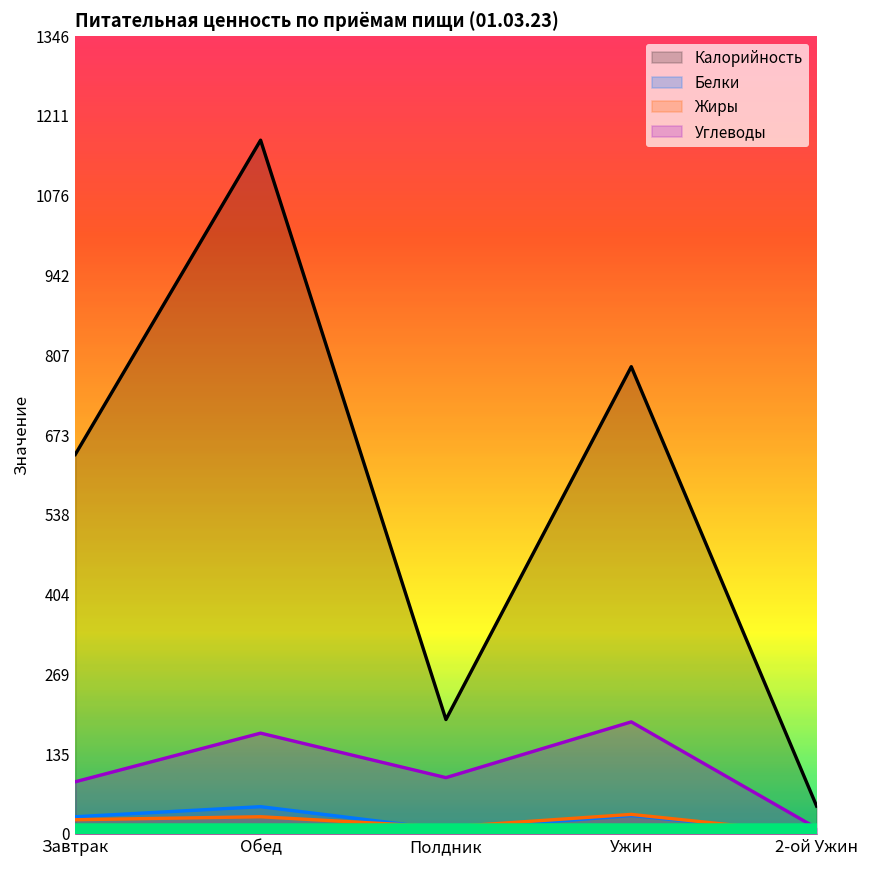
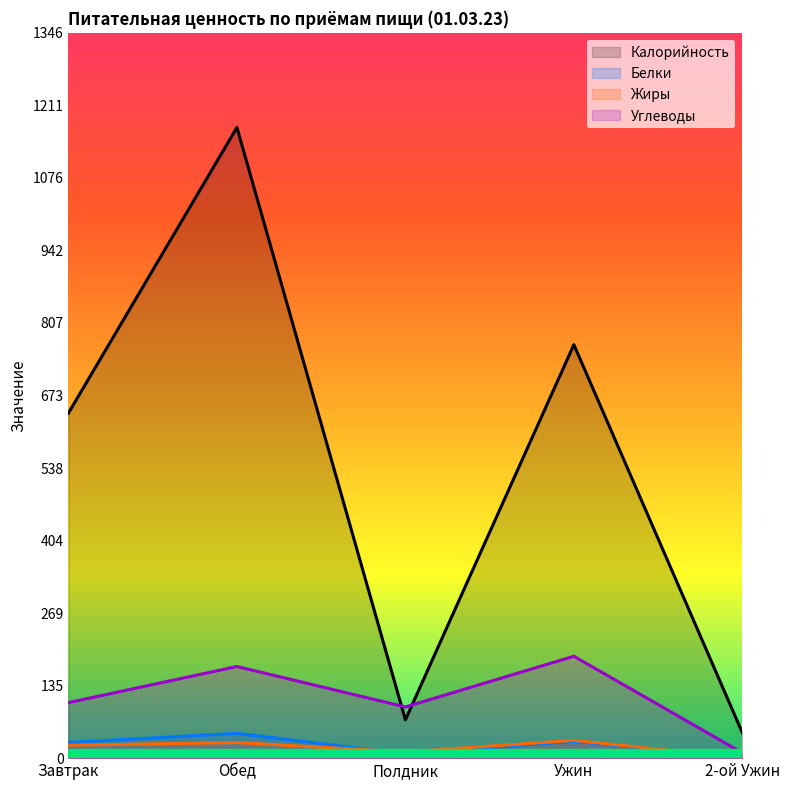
  {
    "Калорийность": {
      "Завтрак": 640,
      "Обед": 1170,
-     "Полдник": 190,
-     "Ужин": 790,
+     "Полдник": 70,
+     "Ужин": 770,
      "2-ой Ужин": 50
    },
    "Белки": {
      "Завтрак": 30,
      "Обед": 50
    },
    "Жиры": {
      "Завтрак": 20,
      "Обед": 30
    },
    "Углеводы": {
-     "Завтрак": 90,
+     "Завтрак": 100,
      "Обед": 170,
      "Полдник": 90,
      "Ужин": 190
    }
  }
